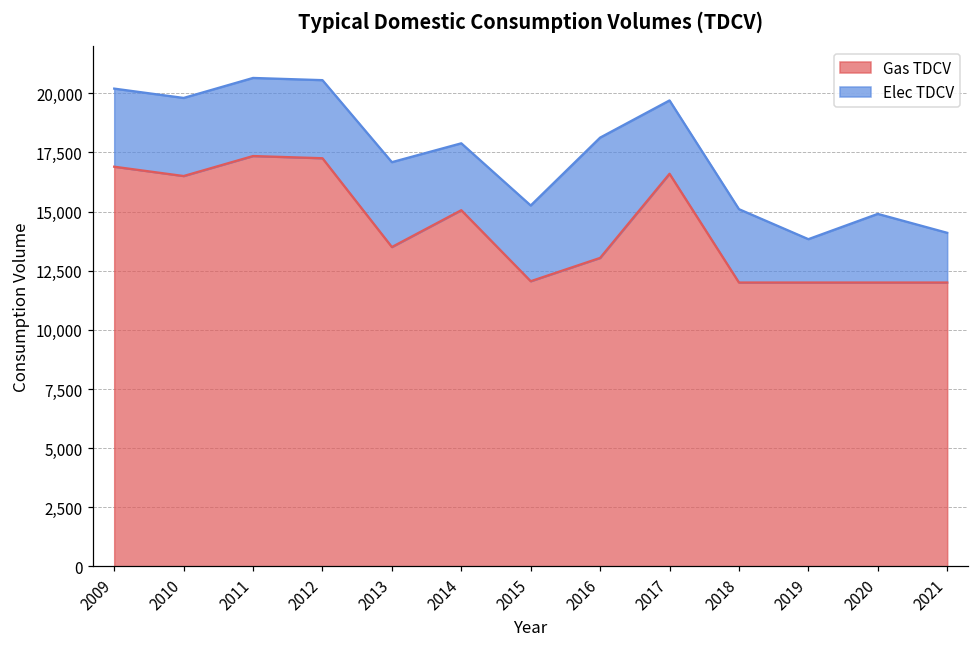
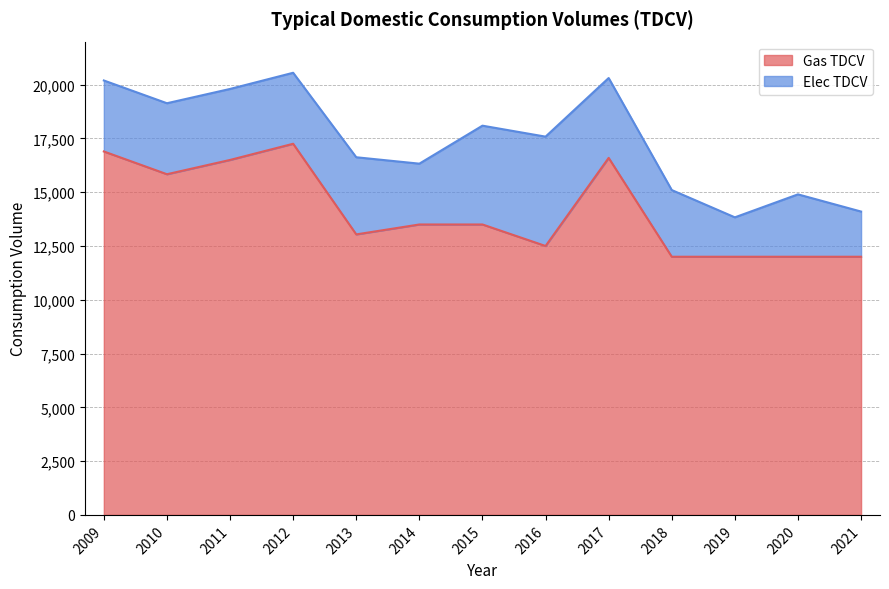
  {
    "Gas TDCV": {
      "2009": "16,900",
-     "2010": "16,500",
-     "2011": "17,300",
+     "2010": "15,800",
+     "2011": "16,500",
      "2012": "17,300",
-     "2013": "13,500",
-     "2014": "15,100",
-     "2015": "12,100",
-     "2016": "13,000",
+     "2013": "13,000",
+     "2014": "13,500",
+     "2015": "13,500",
+     "2016": "12,500",
      "2017": "16,600",
      "2018": "12,000",
      "2019": "12,000",
      "2020": "12,000",
      "2021": "12,000"
    },
    "Elec TDCV": {
      "2009": "3,300",
      "2010": "3,300",
      "2011": "3,300",
      "2012": "3,300",
      "2013": "3,600",
      "2014": "2,800",
-     "2015": "3,200",
+     "2015": "4,600",
      "2016": "5,100",
-     "2017": "3,100",
+     "2017": "3,700",
      "2018": "3,100",
      "2019": "1,800",
      "2020": "2,900",
      "2021": "2,100"
    }
  }
